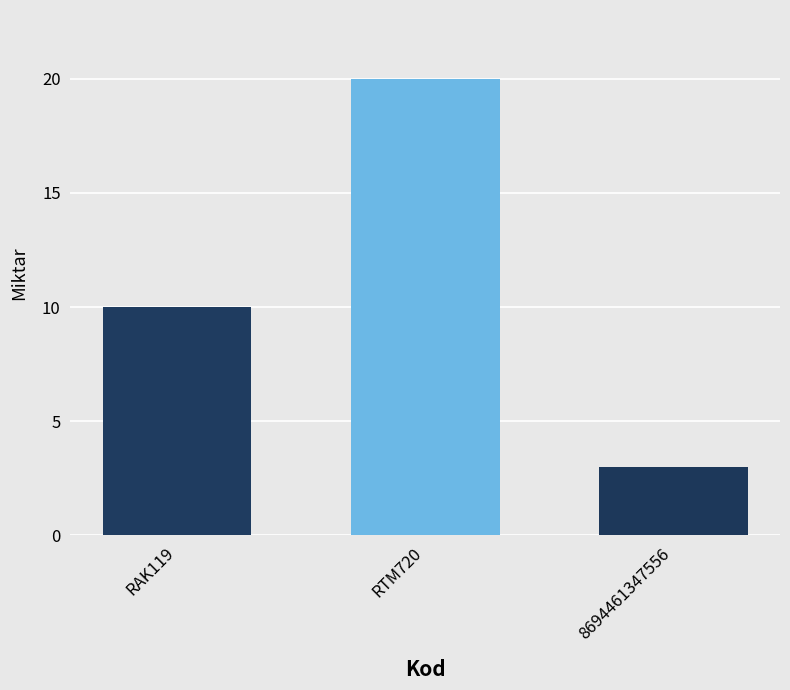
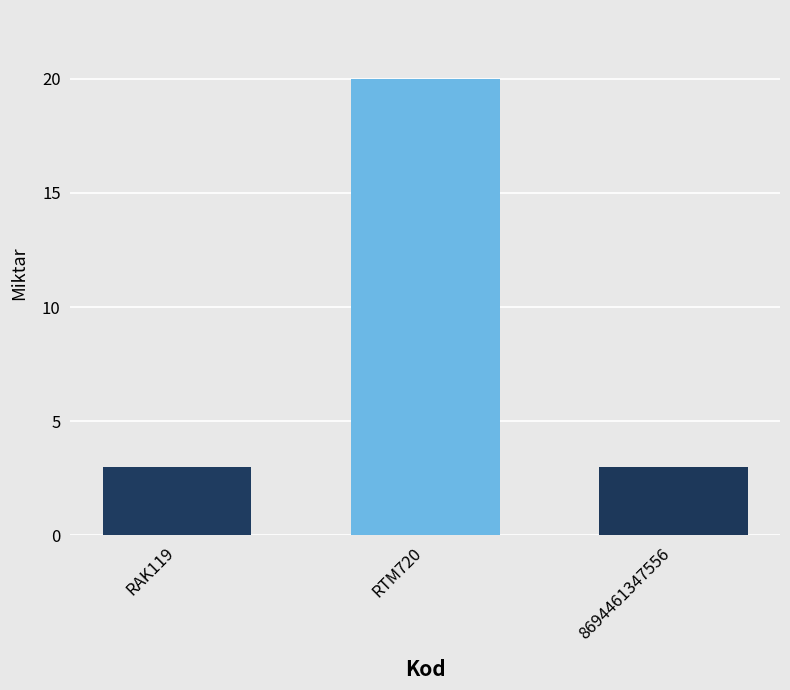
  {
-   "RAK119": 10,
+   "RAK119": 3,
    "RTM720": 20,
    "8694461347556": 3
  }
